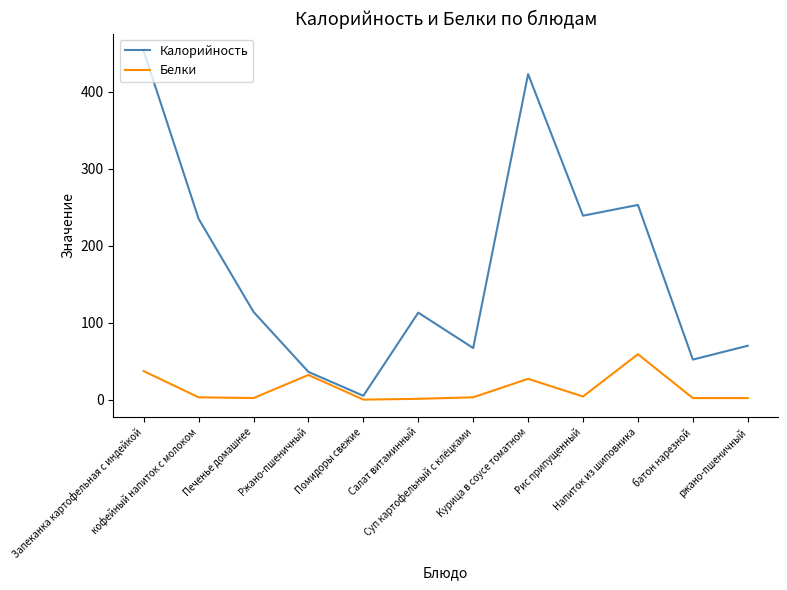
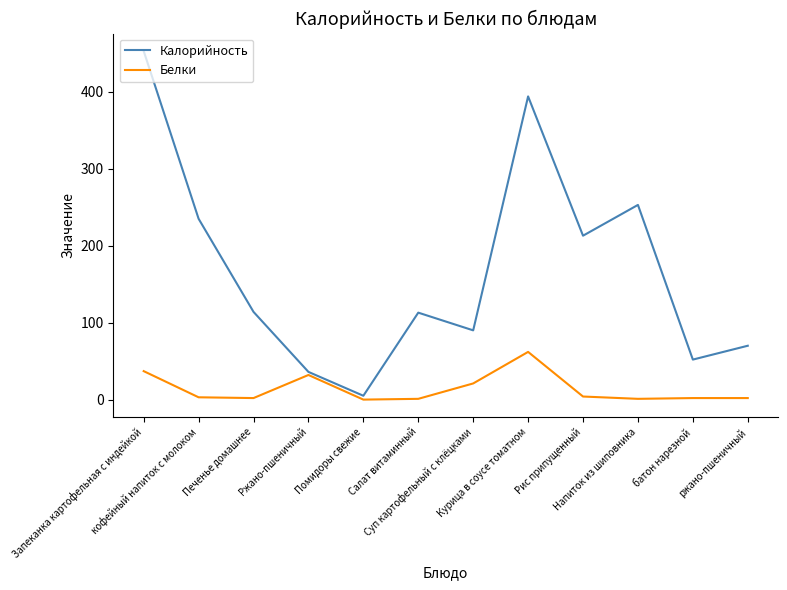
  {
    "Калорийность": {
      "кофейный напиток с молоком": 240,
      "Печенье домашнее": 110,
      "Ржано-пшеничный": 40,
      "Помидоры свежие": 10,
      "Салат витаминный": 110,
-     "Суп картофельный с клёцками": 70,
-     "Курица в соусе томатном": 420,
-     "Рис припущенный": 240,
+     "Суп картофельный с клёцками": 90,
+     "Курица в соусе томатном": 390,
+     "Рис припущенный": 210,
      "Напиток из шиповника": 250,
      "батон нарезной": 50,
      "ржано-пшеничный": 70
    },
    "Белки": {
      "Запеканка картофельная с индейкой": 40,
      "кофейный напиток с молоком": 0,
      "Печенье домашнее": 0,
      "Ржано-пшеничный": 30,
      "Помидоры свежие": 0,
      "Салат витаминный": 0,
-     "Суп картофельный с клёцками": 0,
-     "Курица в соусе томатном": 30,
+     "Суп картофельный с клёцками": 20,
+     "Курица в соусе томатном": 60,
      "Рис припущенный": 0,
-     "Напиток из шиповника": 60,
+     "Напиток из шиповника": 0,
      "батон нарезной": 0,
      "ржано-пшеничный": 0
    }
  }
